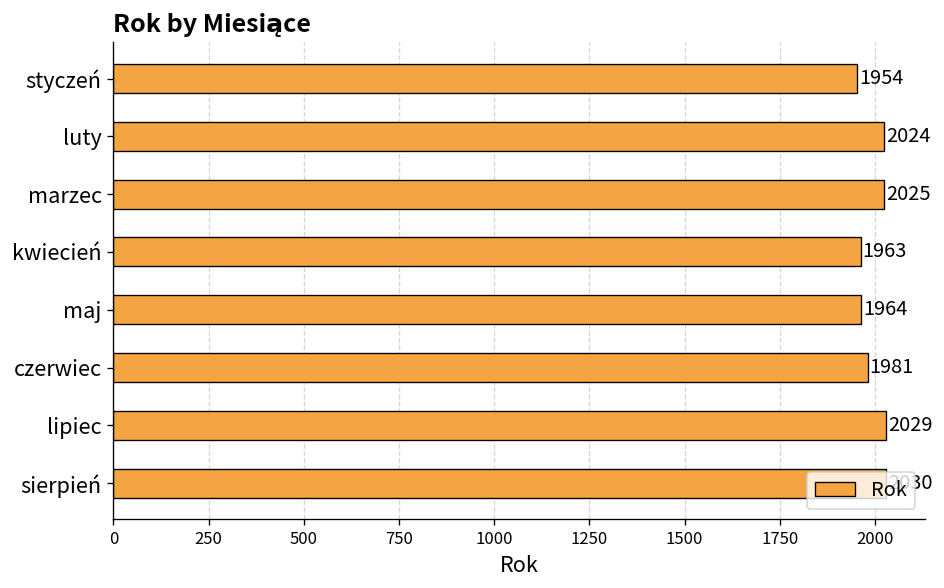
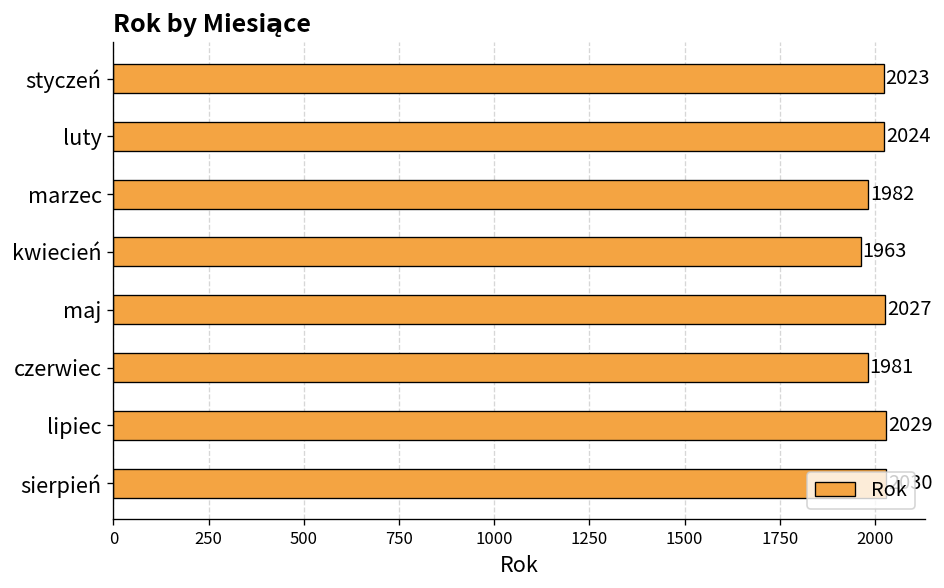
  {
-   "styczeń": 1954,
+   "styczeń": 2023,
    "luty": 2024,
-   "marzec": 2025,
+   "marzec": 1982,
    "kwiecień": 1963,
-   "maj": 1964,
+   "maj": 2027,
    "czerwiec": 1981,
    "lipiec": 2029
  }
